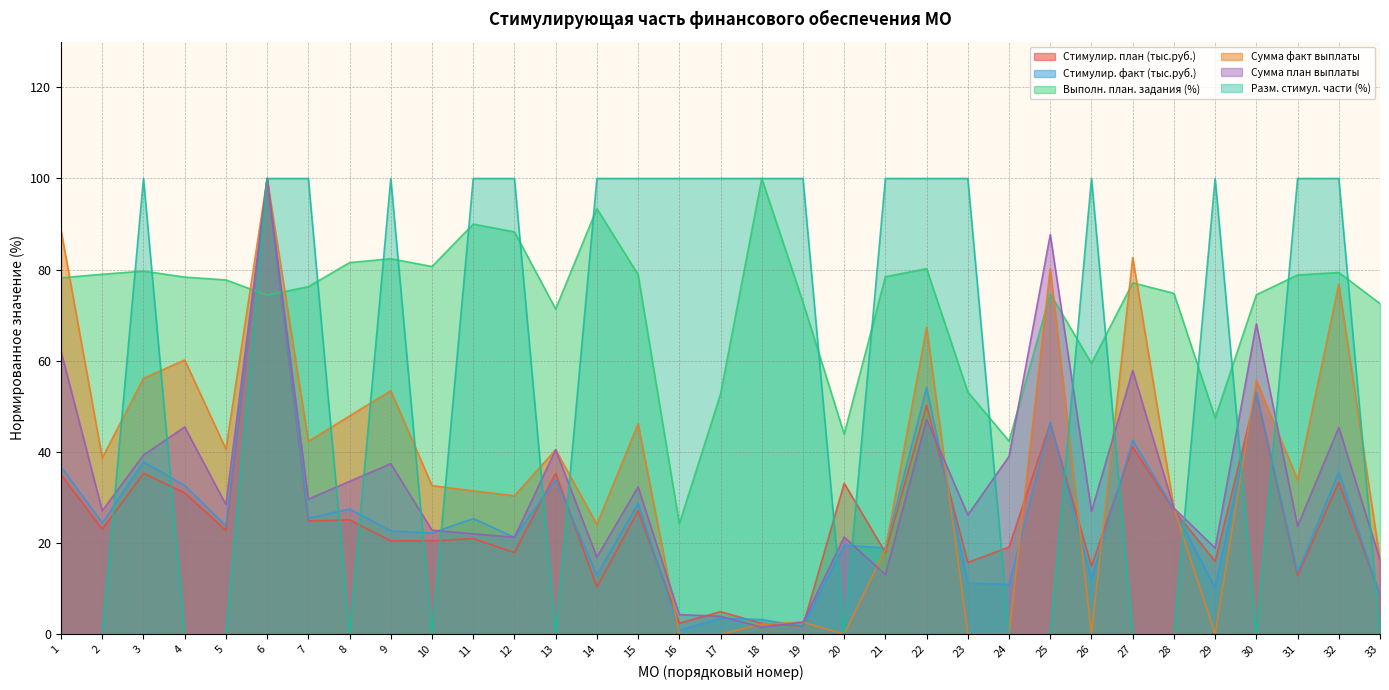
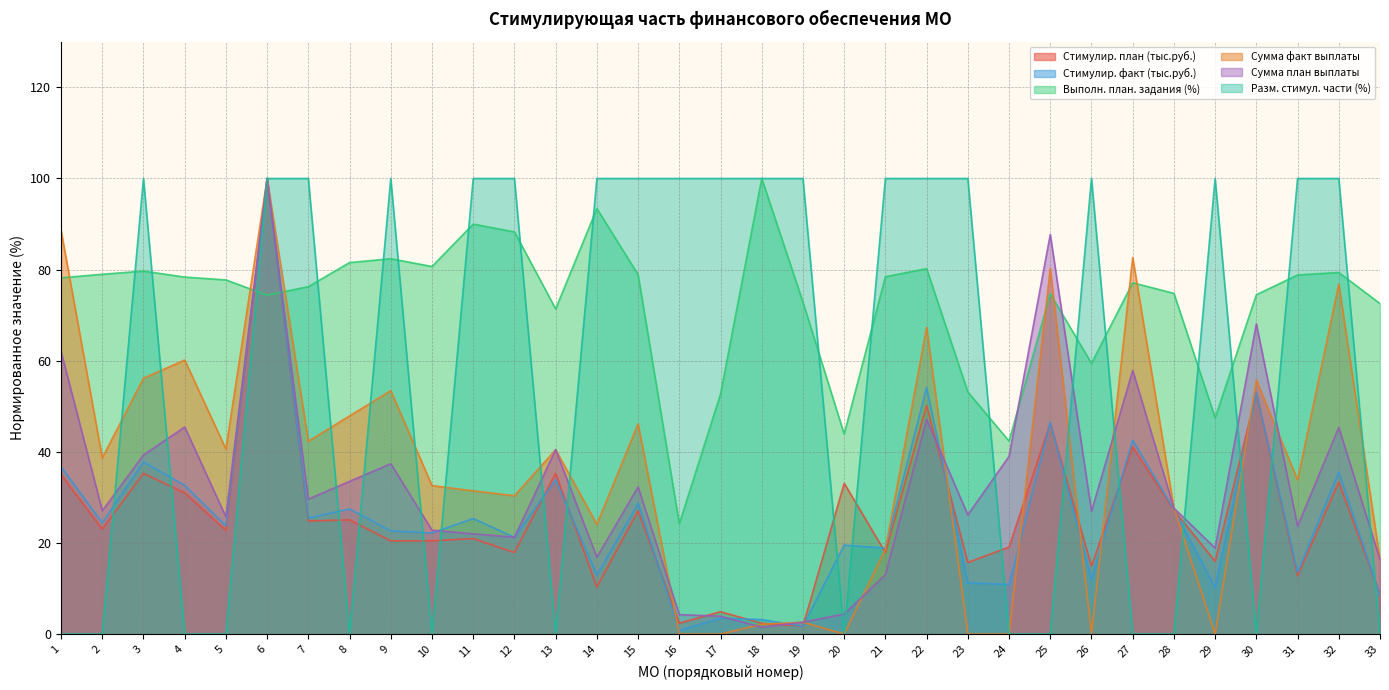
  {
    "Сумма план выплаты": {
      "1": 62,
      "2": 27,
      "3": 39,
      "4": 45,
-     "5": 28,
+     "5": 26,
      "7": 30,
      "8": 34,
      "9": 37,
      "10": 23,
      "11": 22,
      "14": 17,
      "15": 32,
      "16": 4,
      "18": 2,
-     "20": 21,
+     "20": 4,
      "21": 13,
      "22": 47,
      "23": 26,
      "24": 39,
      "25": 88,
      "26": 27,
      "27": 58,
      "29": 19,
      "30": 68,
      "31": 24,
      "32": 45
    }
  }
